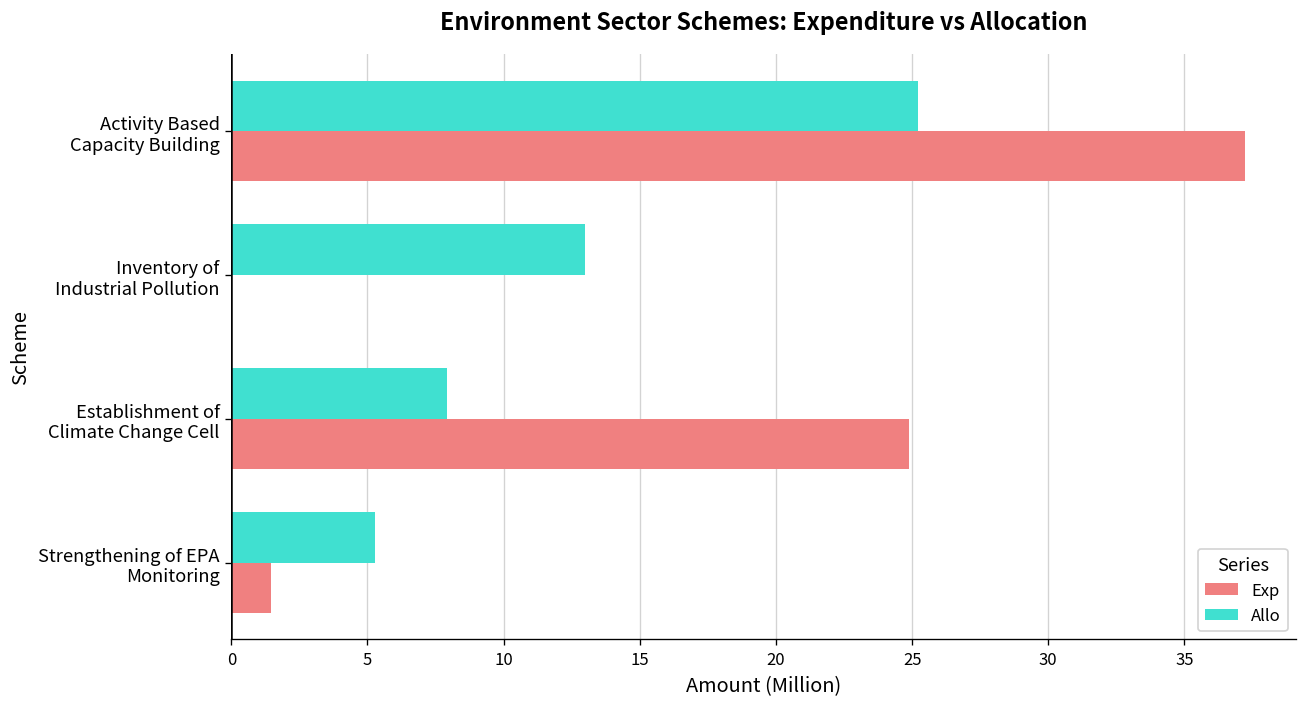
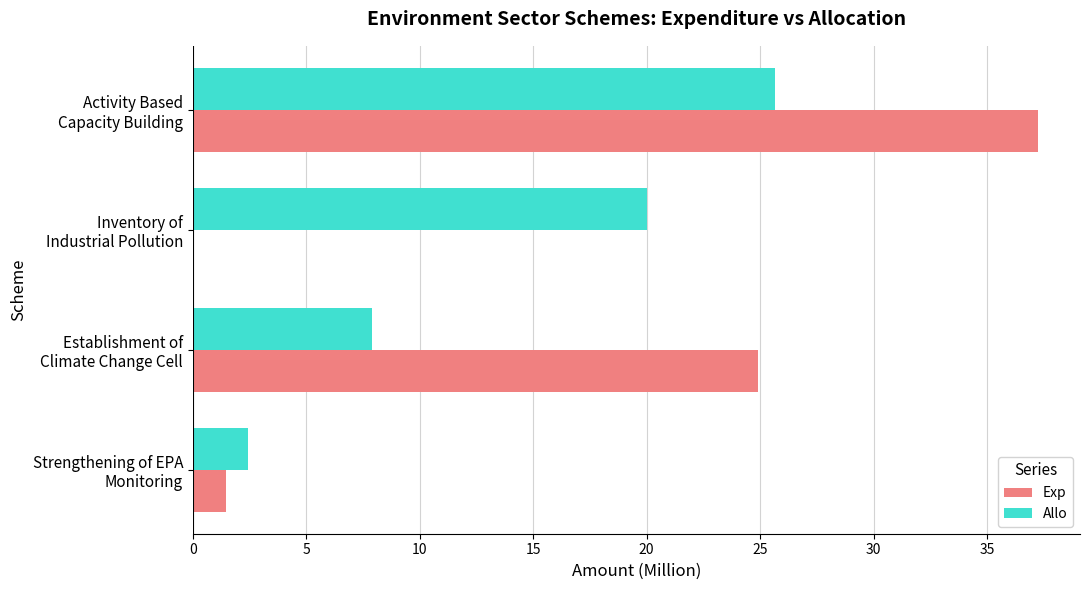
  {
    "Exp": {
      "Activity Based Capacity Building": 37.2,
      "Inventory of Industrial Pollution": 0.0,
      "Establishment of Climate Change Cell": 24.9,
      "Strengthening of EPA Monitoring": 1.5
    },
    "Allo": {
-     "Activity Based Capacity Building": 25.2,
-     "Inventory of Industrial Pollution": 13,
+     "Activity Based Capacity Building": 25.7,
+     "Inventory of Industrial Pollution": 20,
      "Establishment of Climate Change Cell": 7.9,
-     "Strengthening of EPA Monitoring": 5.3
+     "Strengthening of EPA Monitoring": 2.5
    }
  }
